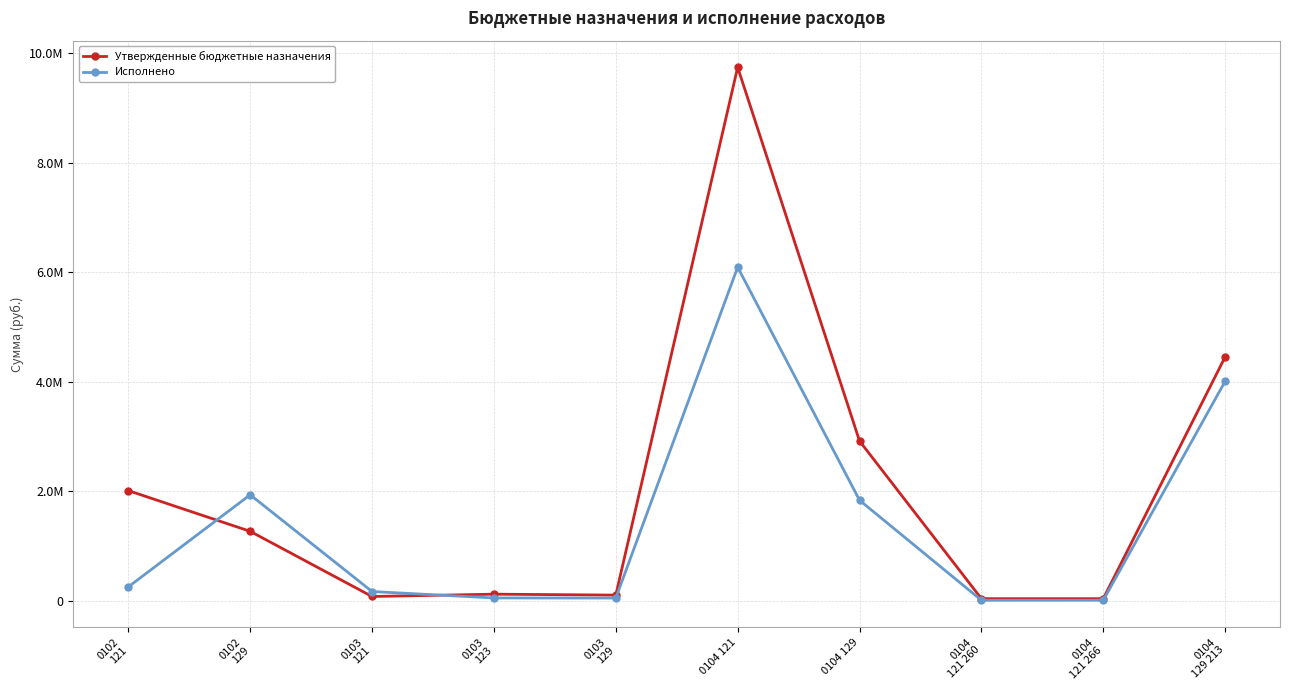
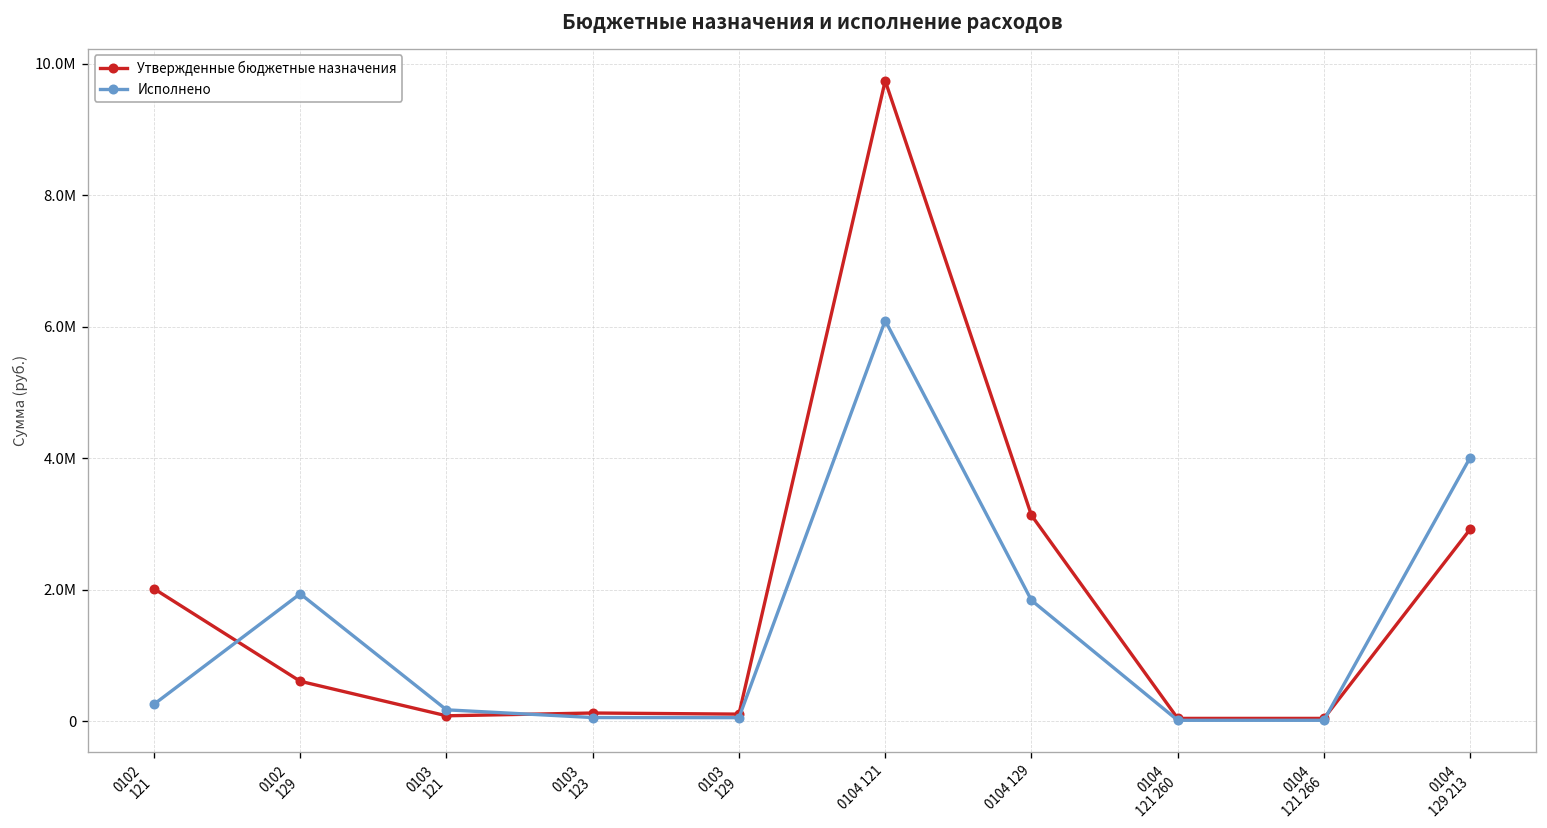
  {
    "Утвержденные бюджетные назначения": {
      "0102 121": 2000000,
-     "0102 129": 1300000,
+     "0102 129": 600000,
      "0103 121": 100000,
      "0103 123": 100000,
      "0103 129": 100000,
      "0104 121": 9700000,
-     "0104 129": 2900000,
-     "0104 129 213": 4500000
+     "0104 129": 3100000,
+     "0104 129 213": 2900000
    },
    "Исполнено": {
      "0102 121": 300000,
      "0102 129": 1900000,
      "0103 121": 200000,
      "0103 123": 100000,
      "0103 129": 100000,
      "0104 121": 6100000,
      "0104 129": 1800000,
      "0104 129 213": 4000000
    }
  }
